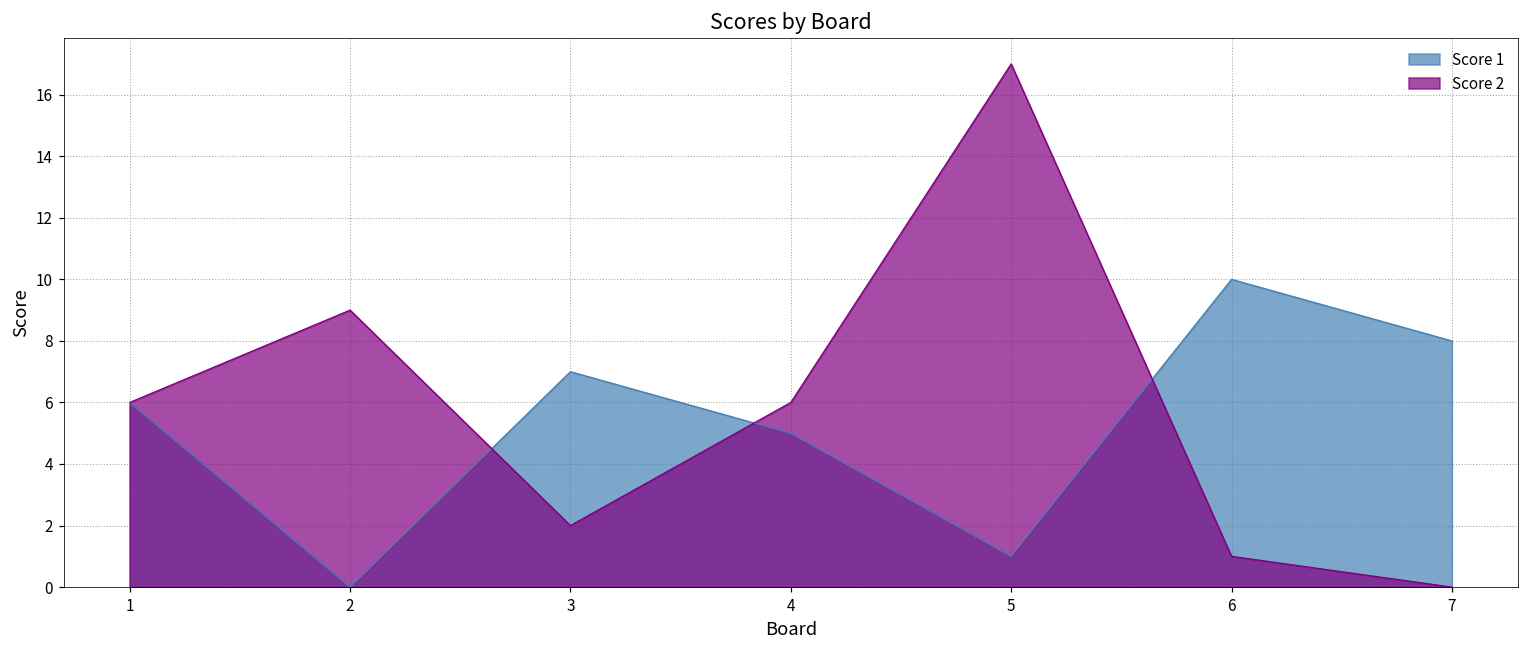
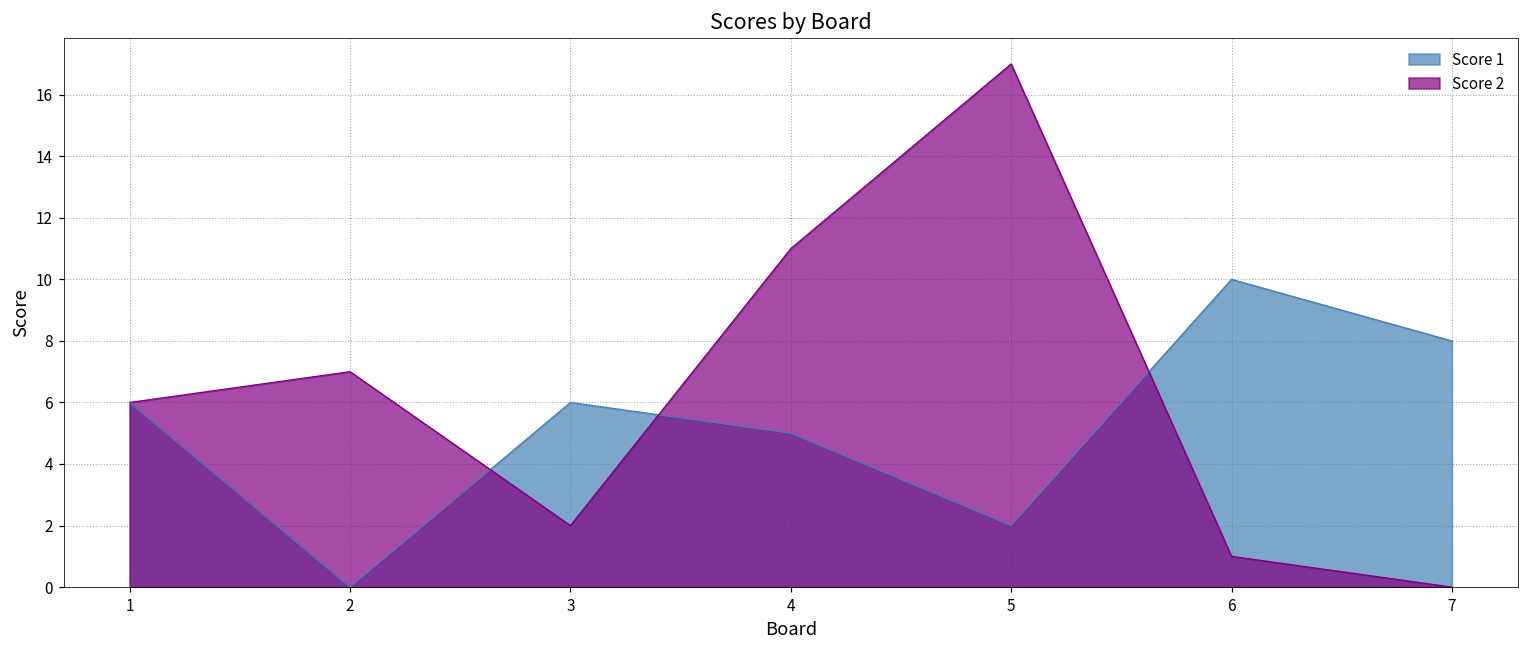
  {
    "Score 1": {
      "2": 0,
-     "3": 7,
+     "3": 6,
      "4": 5,
-     "5": 1,
+     "5": 2,
      "6": 10,
      "7": 8
    },
    "Score 2": {
-     "2": 9,
+     "2": 7,
      "3": 2,
-     "4": 6,
+     "4": 11,
      "5": 17,
      "6": 1,
      "7": 0
    }
  }
